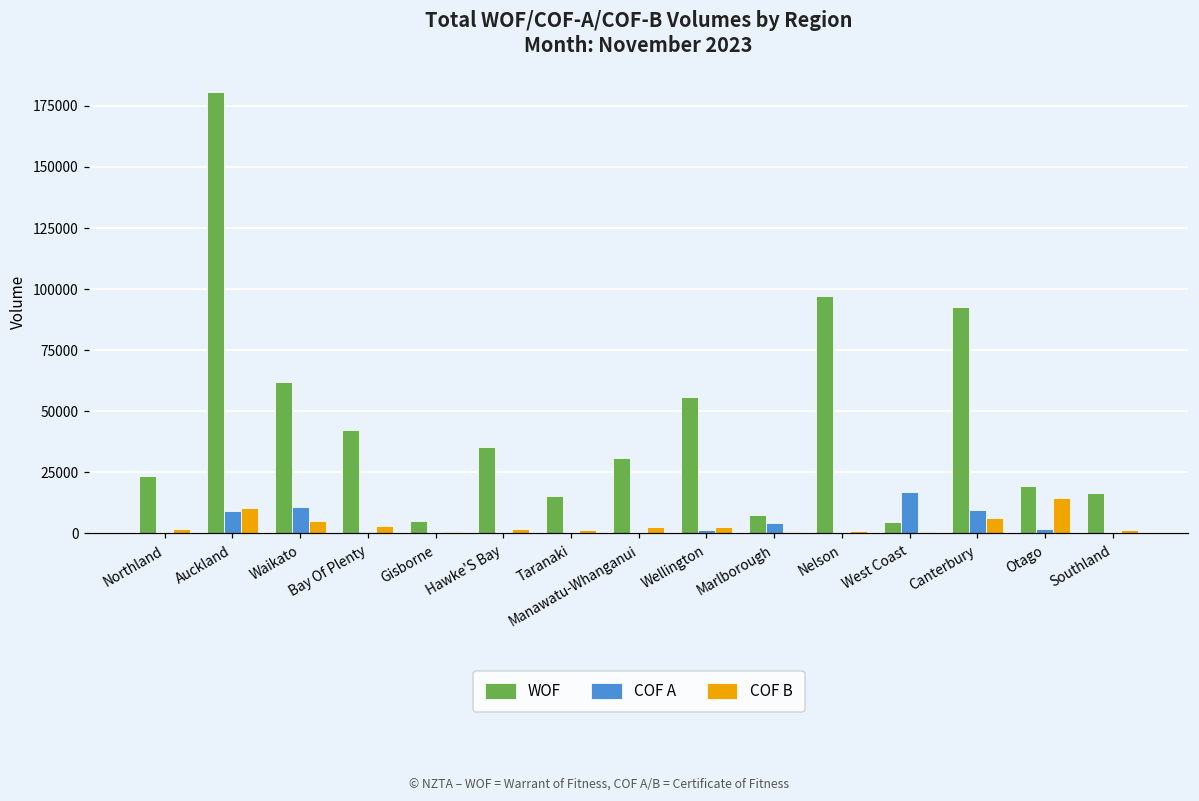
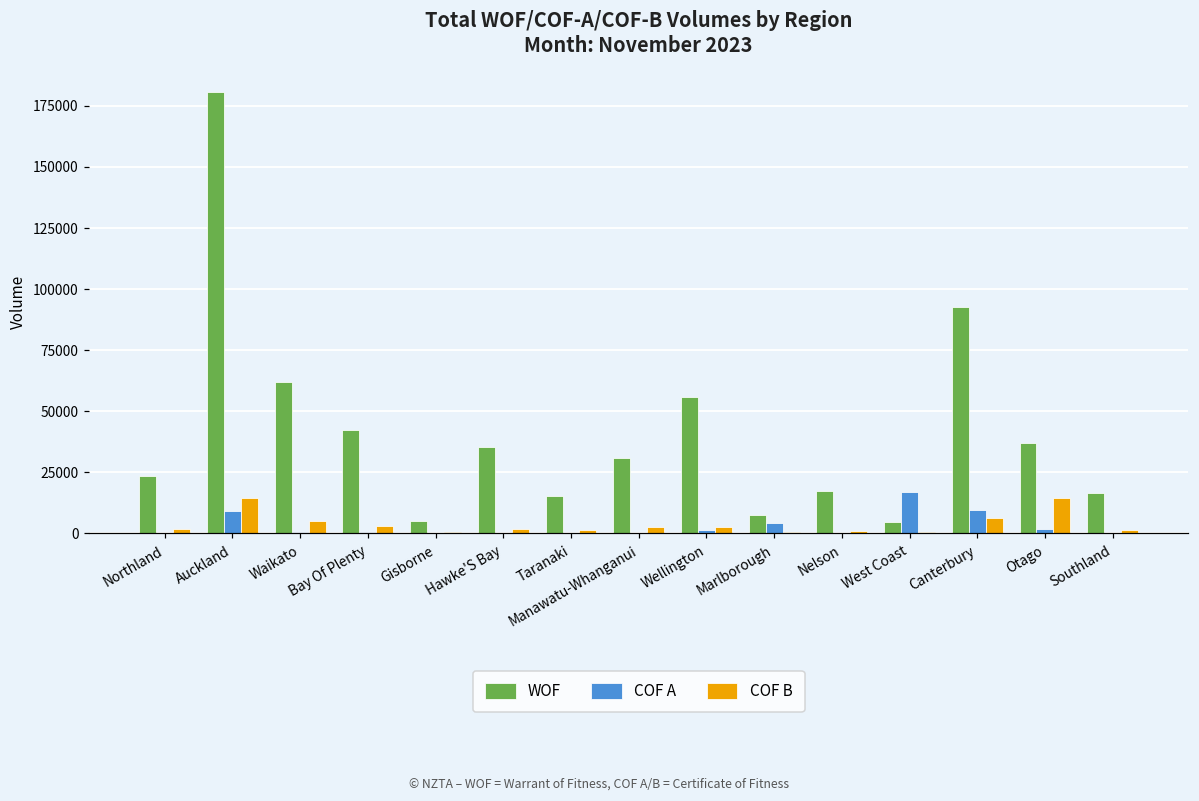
  {
    "WOF": {
      "Northland": 23000,
      "Auckland": 181000,
      "Waikato": 62000,
      "Bay Of Plenty": 42000,
      "Gisborne": 5000,
      "Hawke'S Bay": 35000,
      "Taranaki": 15000,
      "Manawatu-Whanganui": 31000,
      "Wellington": 56000,
      "Marlborough": 7000,
-     "Nelson": 97000,
+     "Nelson": 17000,
      "West Coast": 5000,
      "Canterbury": 92000,
-     "Otago": 19000,
+     "Otago": 37000,
      "Southland": 17000
    },
    "COF A": {
      "Auckland": 9000,
-     "Waikato": 11000,
+     "Waikato": 1000,
      "Wellington": 1000,
      "Marlborough": 4000,
      "West Coast": 17000,
      "Canterbury": 10000,
      "Otago": 2000
    },
    "COF B": {
      "Northland": 2000,
-     "Auckland": 11000,
+     "Auckland": 14000,
      "Waikato": 5000,
      "Bay Of Plenty": 3000,
      "Hawke'S Bay": 2000,
      "Taranaki": 1000,
      "Manawatu-Whanganui": 3000,
      "Wellington": 2000,
      "Canterbury": 6000,
      "Otago": 14000,
      "Southland": 1000
    }
  }
